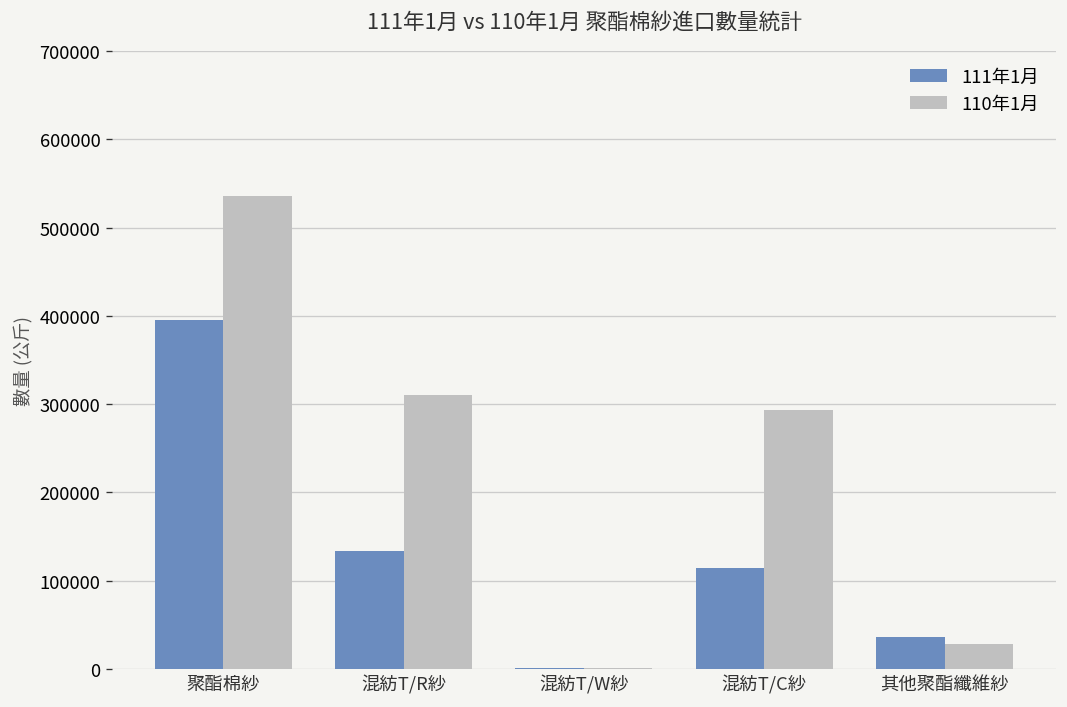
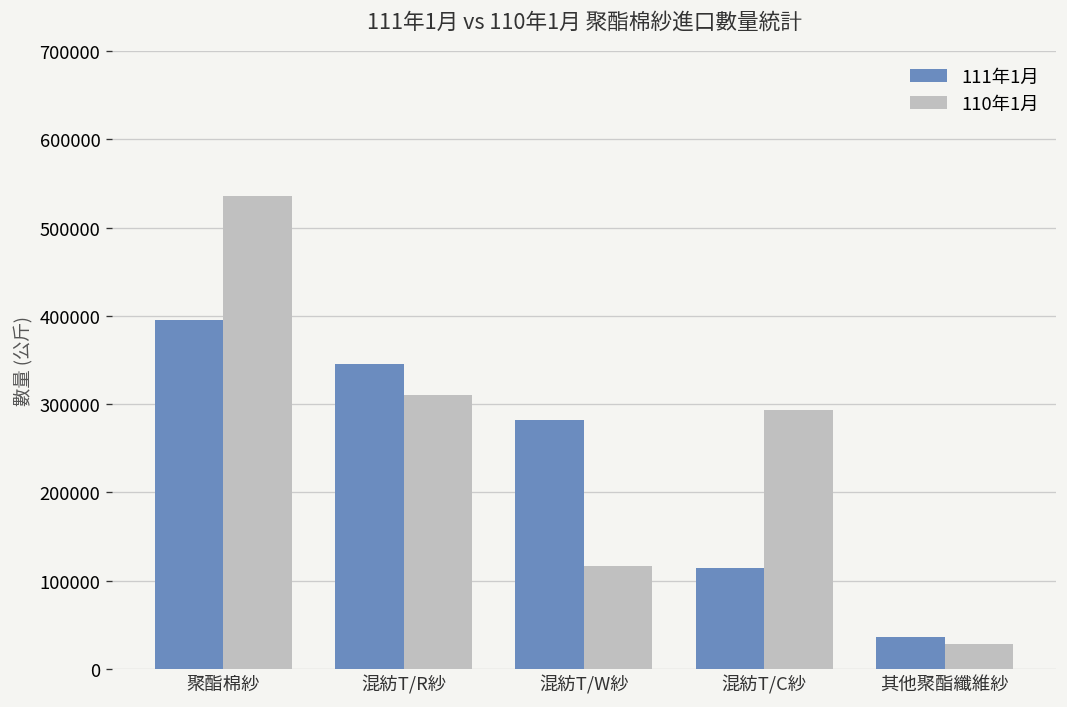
  {
    "111年1月": {
      "聚酯棉紗": 400000,
-     "混紡T/R紗": 130000,
-     "混紡T/W紗": 0,
+     "混紡T/R紗": 350000,
+     "混紡T/W紗": 280000,
      "混紡T/C紗": 110000,
      "其他聚酯纖維紗": 40000
    },
    "110年1月": {
      "聚酯棉紗": 540000,
      "混紡T/R紗": 310000,
-     "混紡T/W紗": 0,
+     "混紡T/W紗": 120000,
      "混紡T/C紗": 290000,
      "其他聚酯纖維紗": 30000
    }
  }
